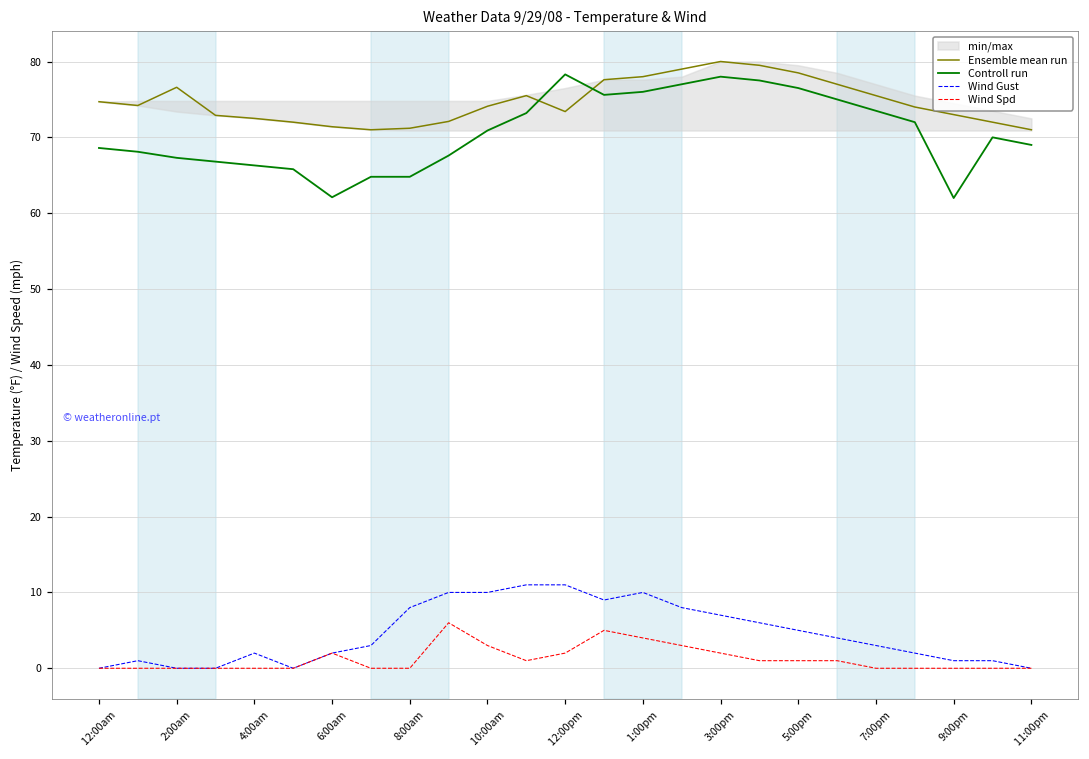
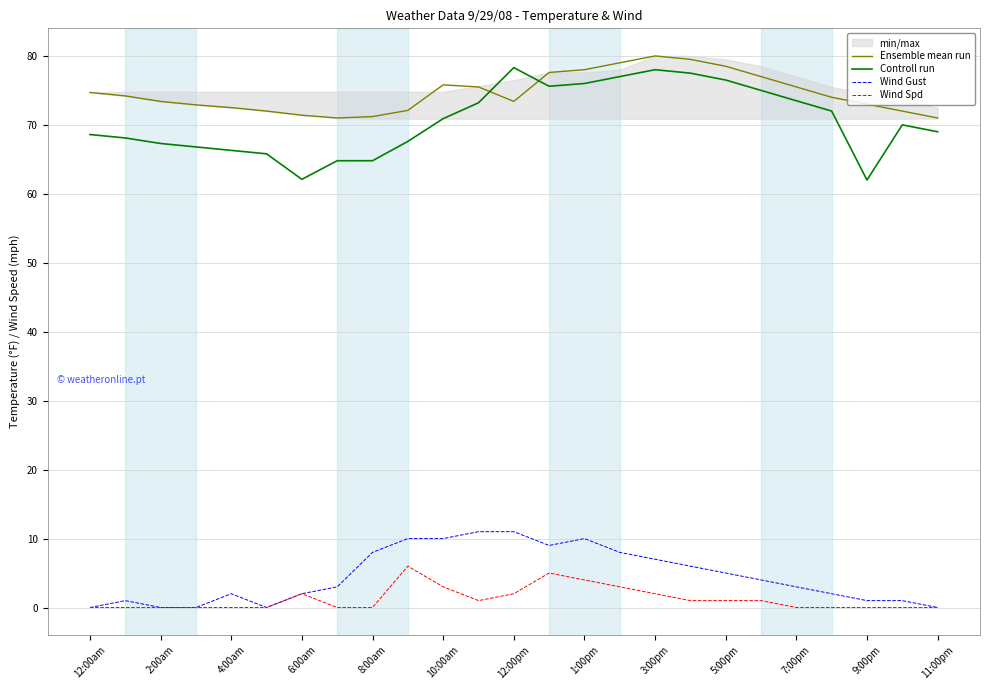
  {
    "Ensemble mean run": {
-     "2:00am": 77,
+     "2:00am": 73,
      "4:00am": 73,
      "6:00am": 71,
      "8:00am": 71,
-     "10:00am": 74,
+     "10:00am": 76,
      "12:00pm": 73,
      "1:00pm": 78,
      "5:00pm": 79,
      "7:00pm": 76,
      "11:00pm": 71
    },
    "Controll run": {
      "12:00am": 69,
      "2:00am": 67,
      "4:00am": 66,
      "6:00am": 62,
      "8:00am": 65,
      "10:00am": 71,
      "12:00pm": 78,
      "1:00pm": 76,
      "3:00pm": 78,
      "5:00pm": 77,
      "7:00pm": 74,
      "9:00pm": 62,
      "11:00pm": 69
    },
    "Wind Gust": {
      "4:00am": 2,
      "8:00am": 8,
      "10:00am": 10,
      "12:00pm": 11,
      "1:00pm": 10,
      "3:00pm": 7,
      "5:00pm": 5,
      "7:00pm": 3,
      "9:00pm": 1
    },
    "Wind Spd": {
      "4:00am": 0,
      "8:00am": 0,
      "10:00am": 3,
      "12:00pm": 2,
      "1:00pm": 4,
      "3:00pm": 2,
      "5:00pm": 1,
      "7:00pm": 0,
      "9:00pm": 0
    }
  }
